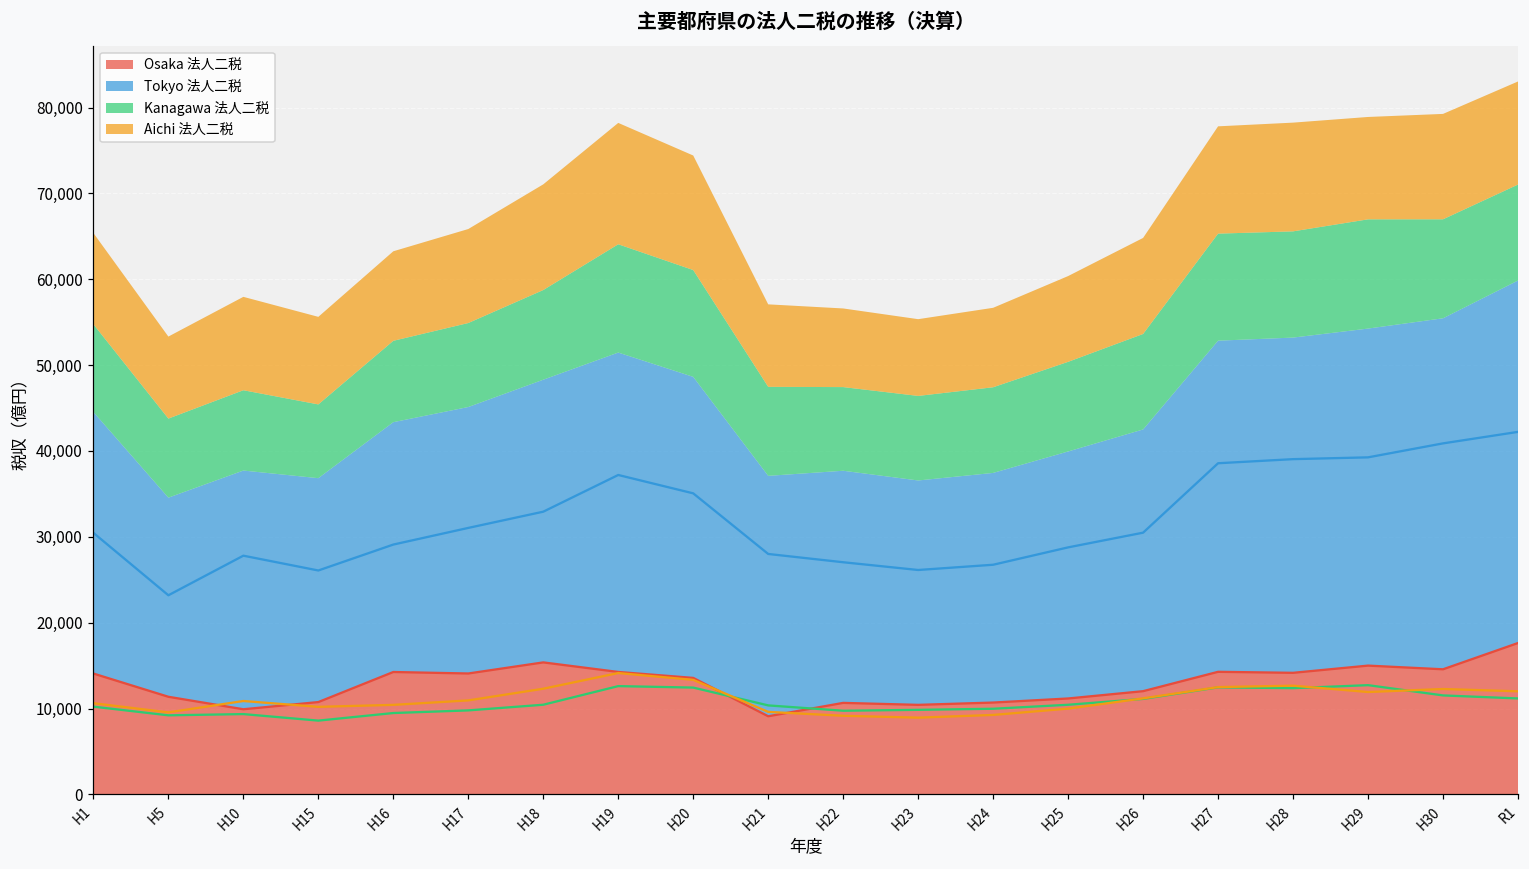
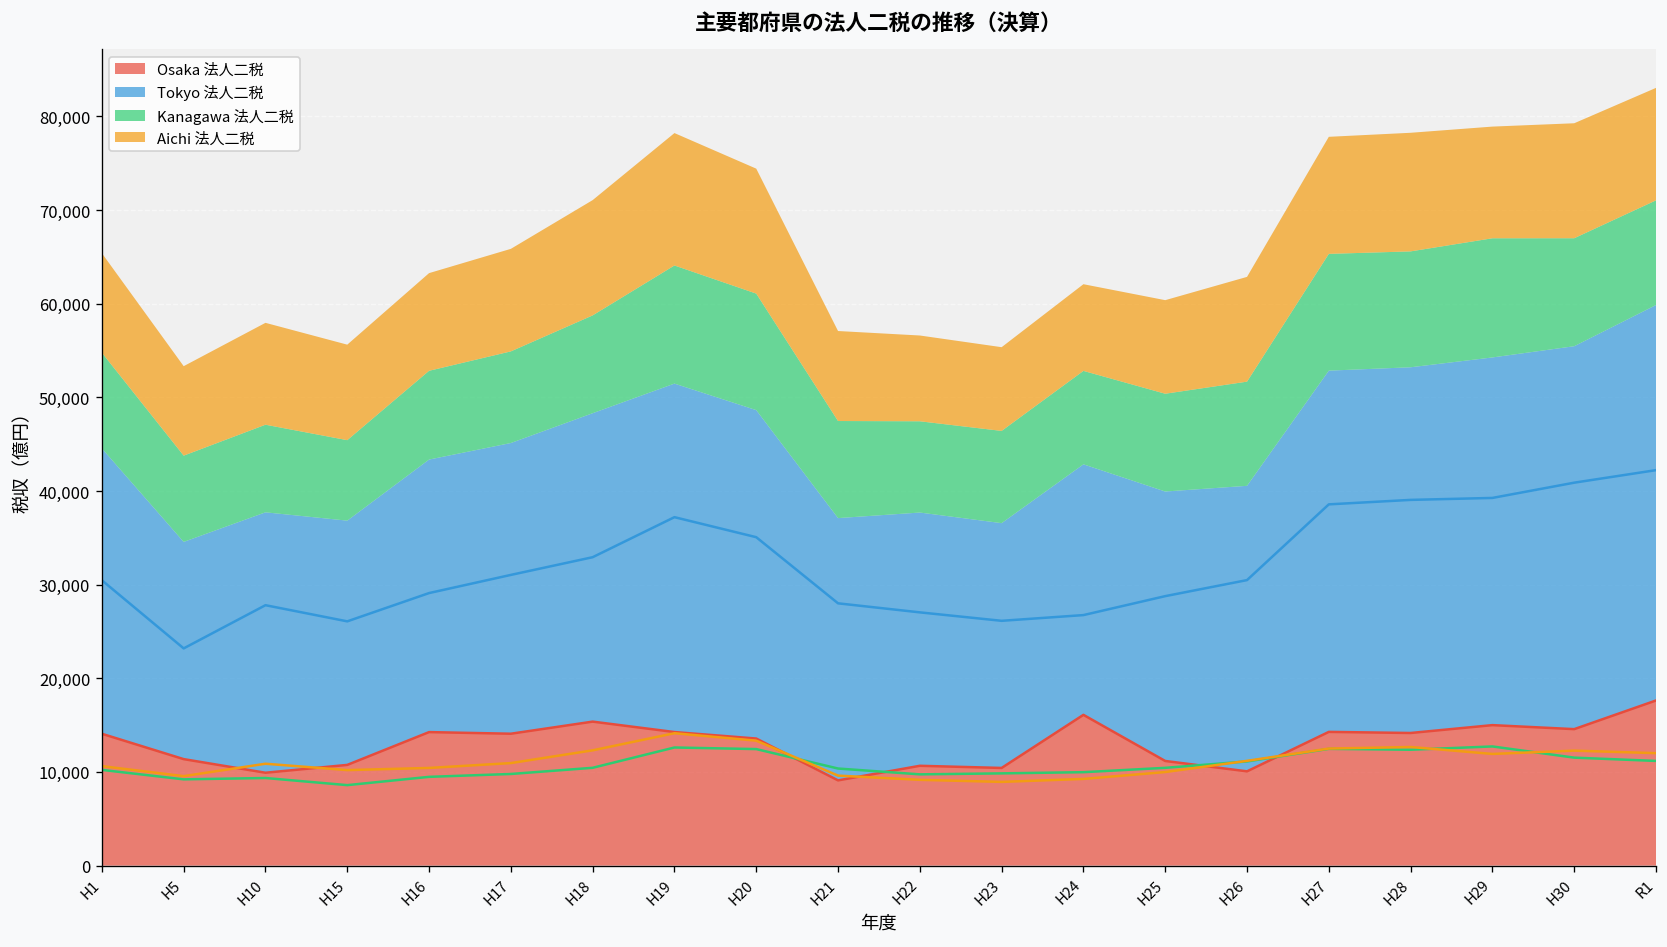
  {
    "Osaka 法人二税": {
      "H1": "14,000",
      "H5": "11,000",
      "H10": "10,000",
      "H15": "11,000",
      "H16": "14,000",
      "H17": "14,000",
      "H18": "15,000",
      "H21": "9,000",
      "H22": "11,000",
      "H23": "10,000",
-     "H24": "11,000",
+     "H24": "16,000",
      "H25": "11,000",
-     "H26": "12,000",
+     "H26": "10,000",
      "H27": "14,000",
      "H28": "14,000",
      "H29": "15,000",
      "H30": "15,000",
      "R1": "18,000"
    }
  }
